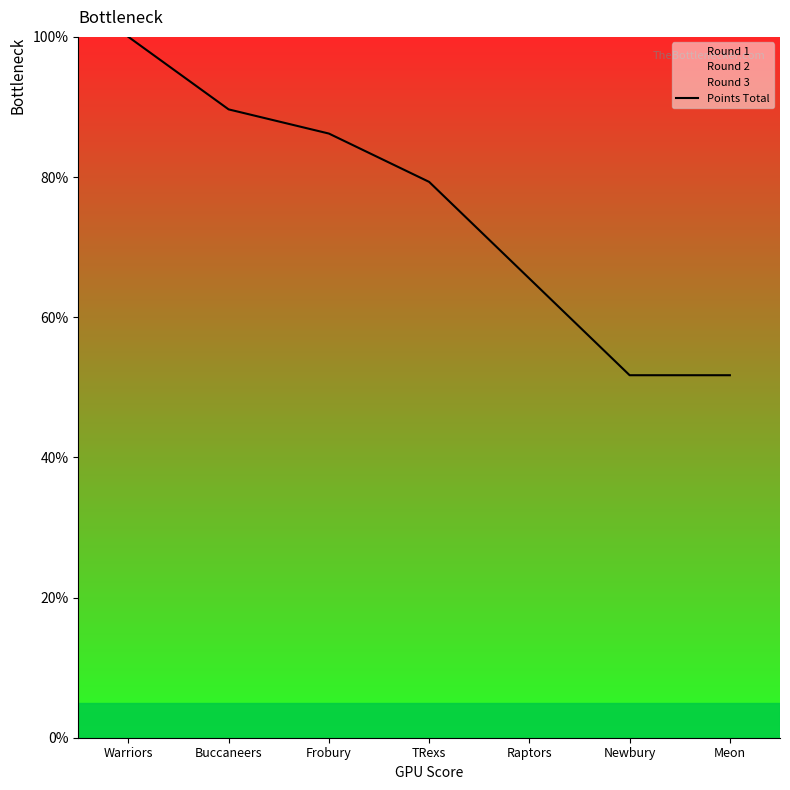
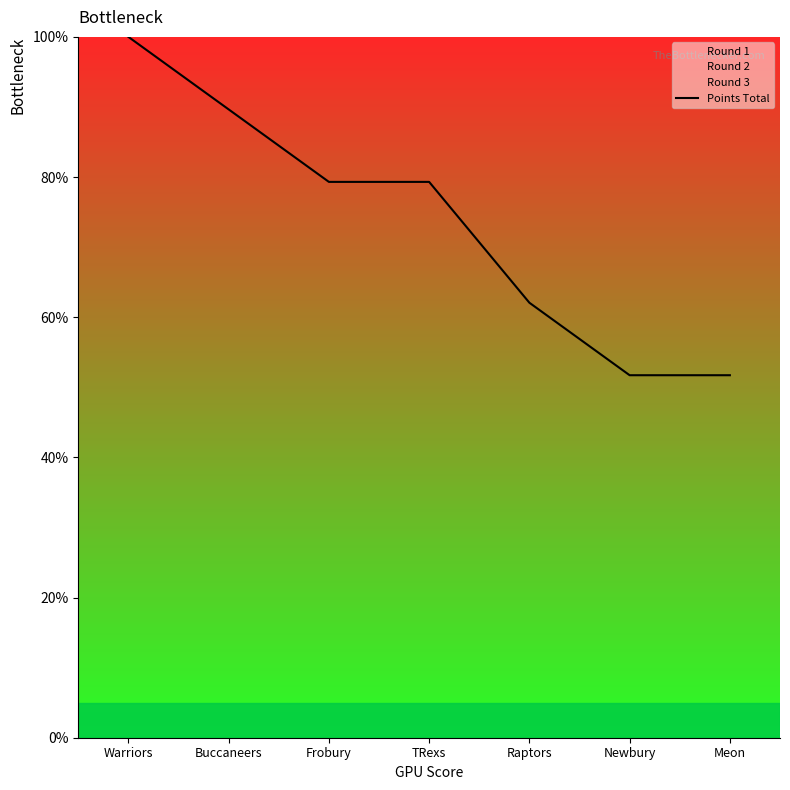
  {
    "Points Total": {
      "Warriors": "100%",
      "Buccaneers": "90%",
-     "Frobury": "86%",
+     "Frobury": "79%",
      "TRexs": "79%",
-     "Raptors": "66%",
+     "Raptors": "62%",
      "Newbury": "52%",
      "Meon": "52%"
    }
  }
